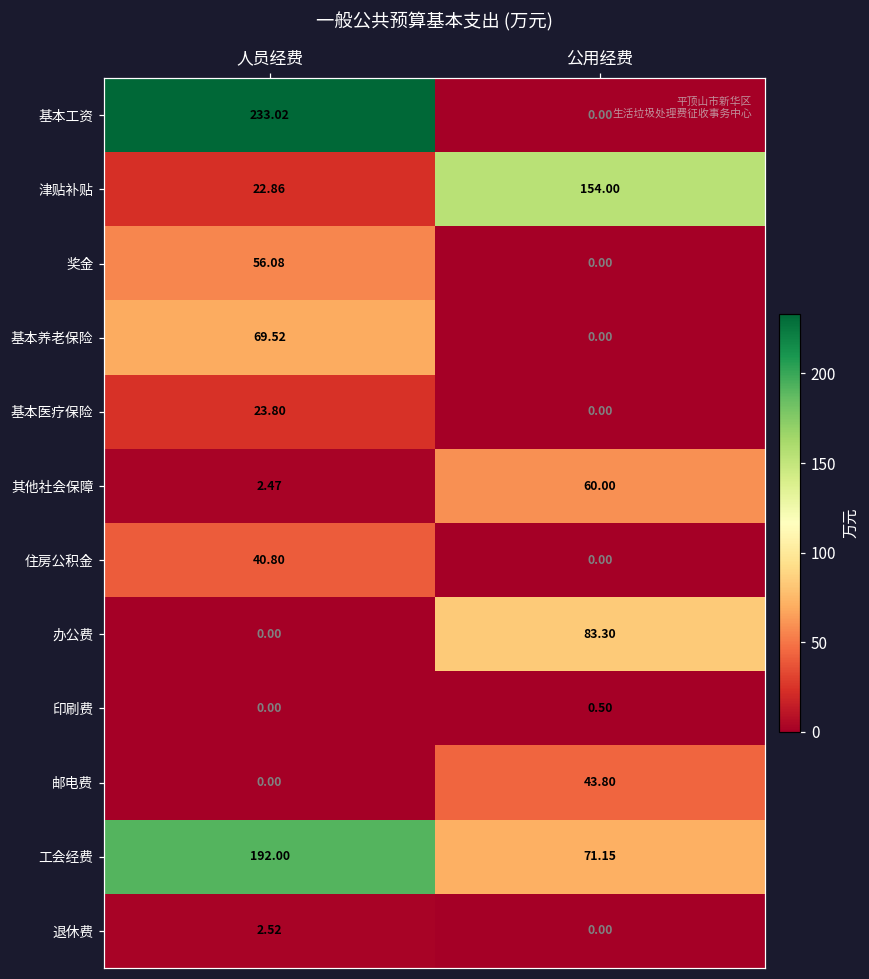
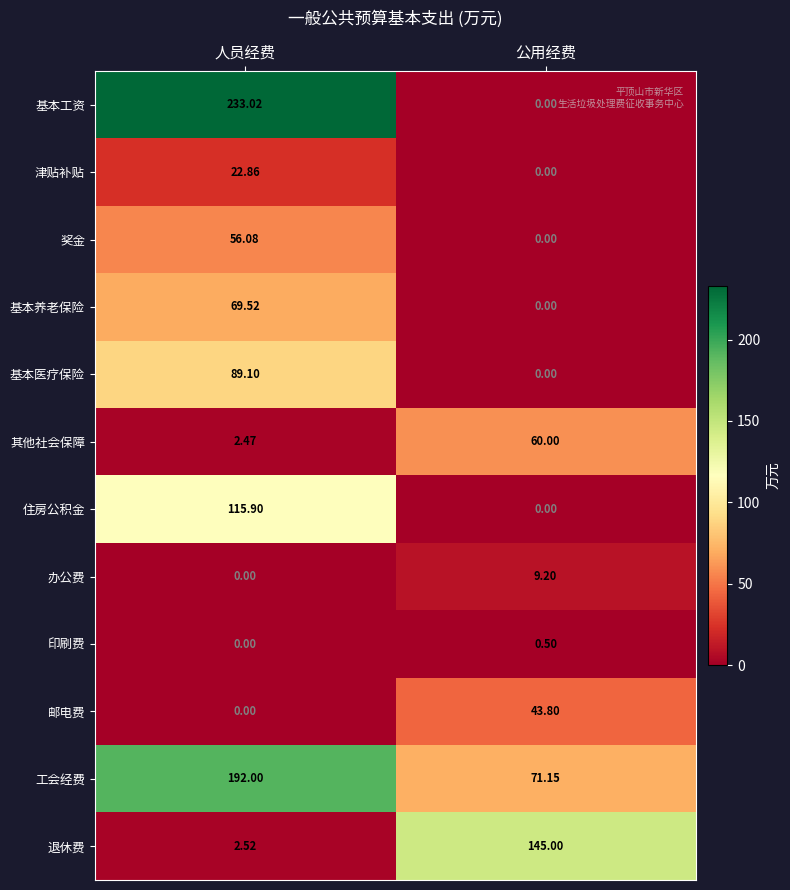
  {
    "基本工资": {
      "人员经费": 233.02
    },
    "津贴补贴": {
      "人员经费": 22.86,
-     "公用经费": 154.00
+     "公用经费": 0.00
    },
    "奖金": {
      "人员经费": 56.08,
      "公用经费": 0.00
    },
    "基本养老保险": {
      "人员经费": 69.52,
      "公用经费": 0.00
    },
    "基本医疗保险": {
-     "人员经费": 23.80,
+     "人员经费": 89.10,
      "公用经费": 0.00
    },
    "其他社会保障": {
      "人员经费": 2.47,
      "公用经费": 60.00
    },
    "住房公积金": {
-     "人员经费": 40.80,
+     "人员经费": 115.90,
      "公用经费": 0.00
    },
    "办公费": {
      "人员经费": 0.00,
-     "公用经费": 83.30
+     "公用经费": 9.20
    },
    "印刷费": {
      "人员经费": 0.00,
      "公用经费": 0.50
    },
    "邮电费": {
      "人员经费": 0.00,
      "公用经费": 43.80
    },
    "工会经费": {
      "人员经费": 192.00,
      "公用经费": 71.15
    },
    "退休费": {
      "人员经费": 2.52,
-     "公用经费": 0.00
+     "公用经费": 145.00
    }
  }
